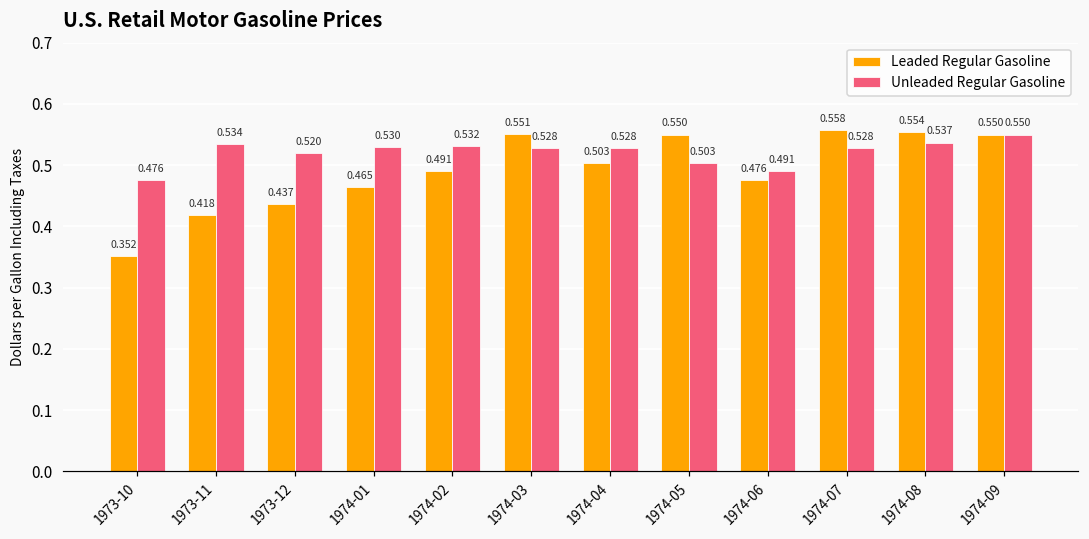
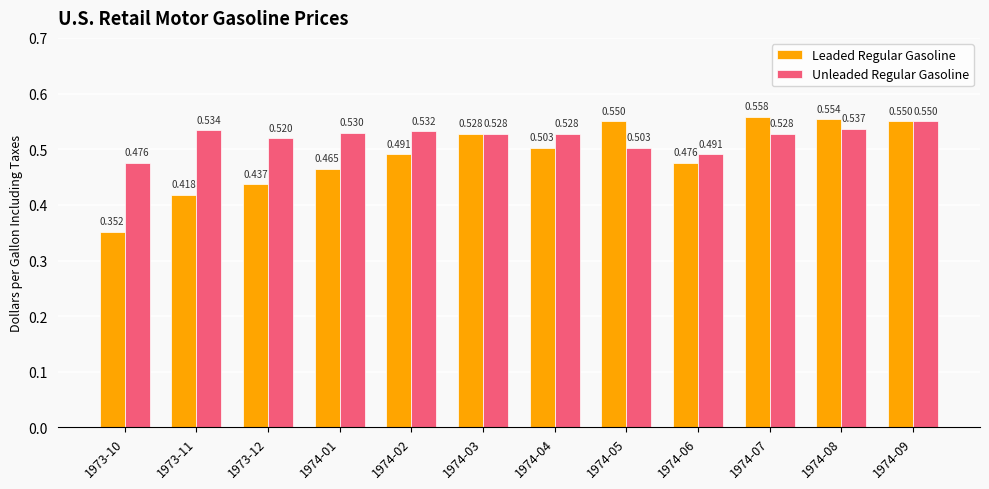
  {
    "Leaded Regular Gasoline": {
      "1973-10": 0.352,
      "1973-11": 0.418,
      "1973-12": 0.437,
      "1974-01": 0.465,
      "1974-02": 0.491,
-     "1974-03": 0.551,
+     "1974-03": 0.528,
      "1974-04": 0.503,
      "1974-05": 0.550,
      "1974-06": 0.476,
      "1974-07": 0.558,
      "1974-08": 0.554,
      "1974-09": 0.550
    },
    "Unleaded Regular Gasoline": {
      "1973-10": 0.476,
      "1973-11": 0.534,
      "1973-12": 0.520,
      "1974-01": 0.530,
      "1974-02": 0.532,
      "1974-03": 0.528,
      "1974-04": 0.528,
      "1974-05": 0.503,
      "1974-06": 0.491,
      "1974-07": 0.528,
      "1974-08": 0.537,
      "1974-09": 0.550
    }
  }
